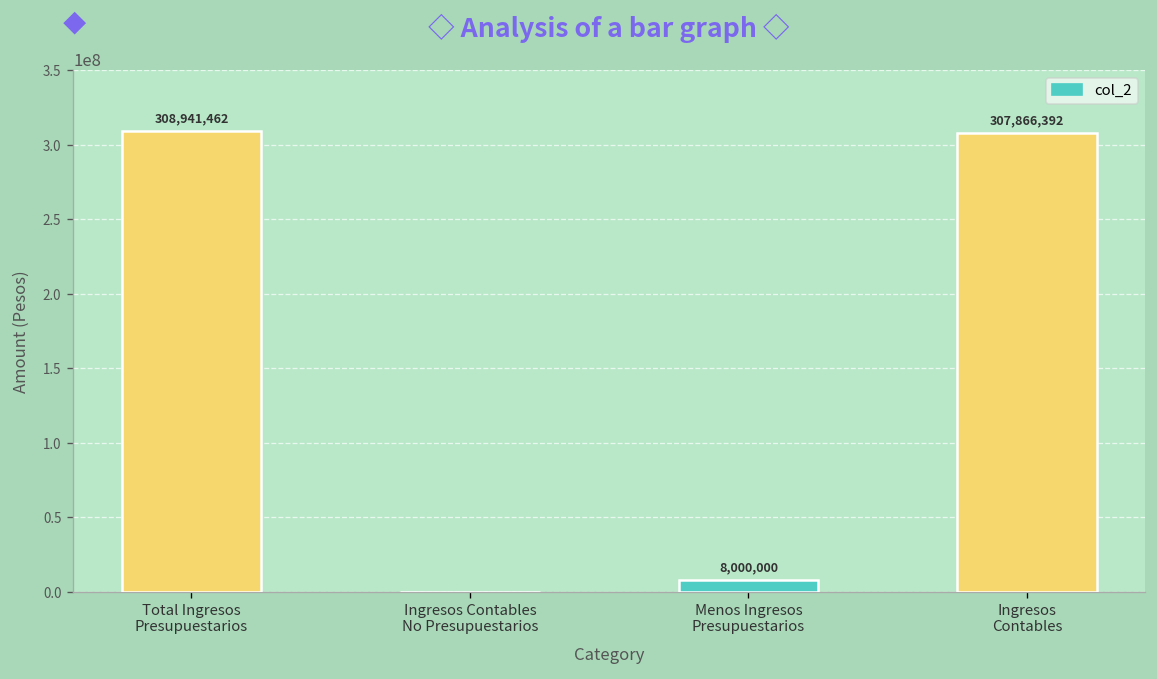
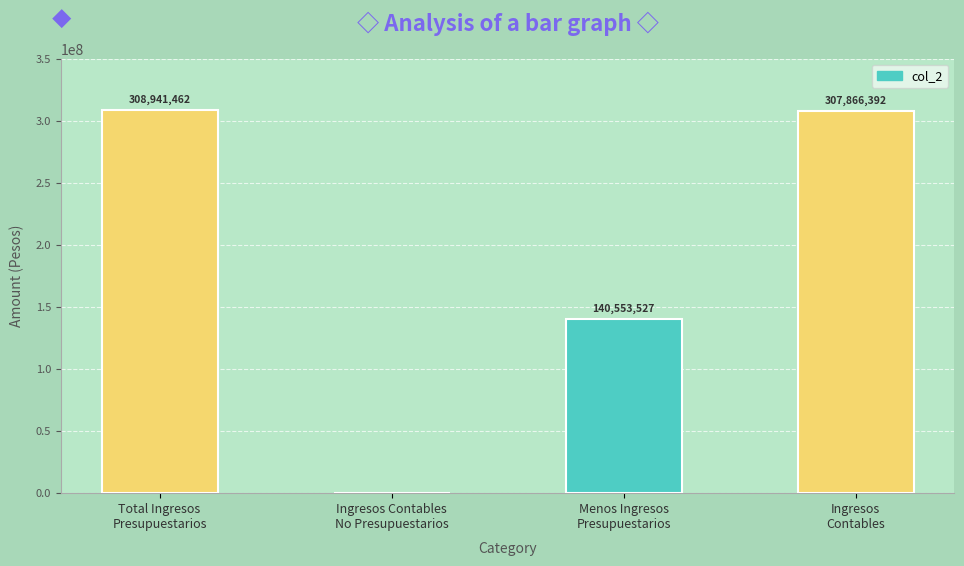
  {
    "Total Ingresos Presupuestarios": "308,941,462",
-   "Menos Ingresos Presupuestarios": "8,000,000",
+   "Menos Ingresos Presupuestarios": "140,553,527",
    "Ingresos Contables": "307,866,392"
  }
